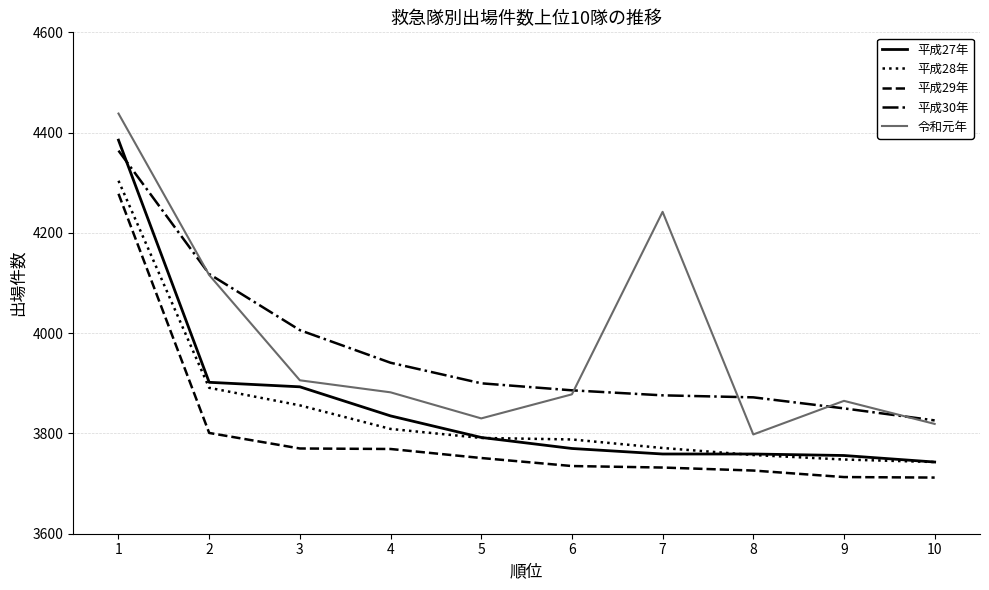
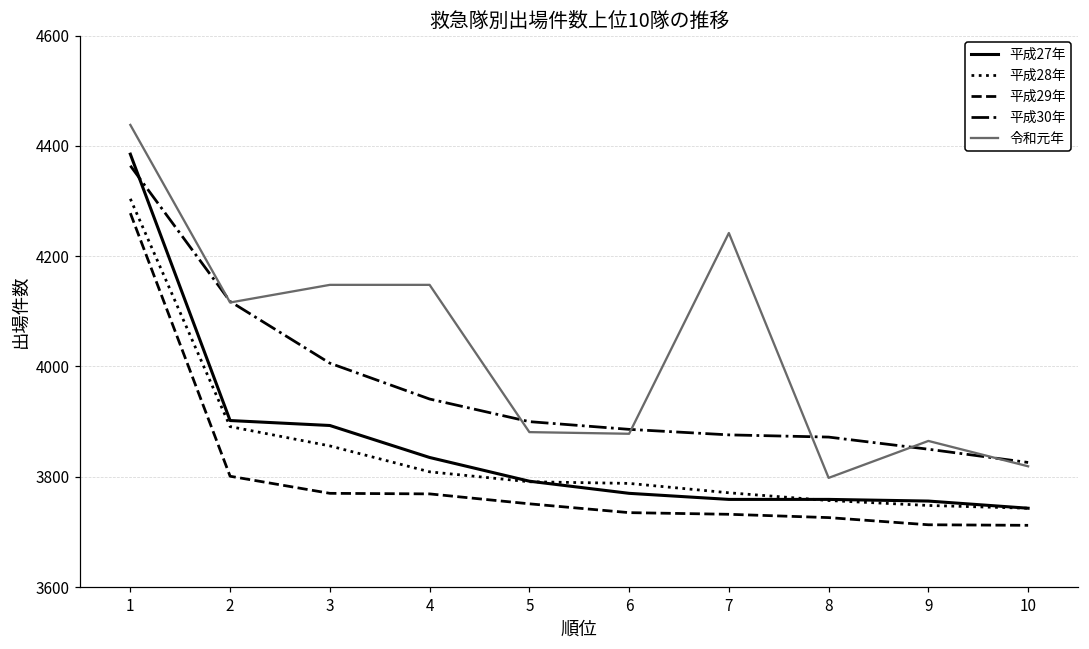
  {
    "令和元年": {
      "1": 4440,
-     "3": 3910,
-     "4": 3880,
-     "5": 3830,
+     "3": 4150,
+     "4": 4150,
+     "5": 3880,
      "6": 3880,
      "7": 4240,
      "8": 3800,
      "9": 3870,
      "10": 3820
    }
  }
